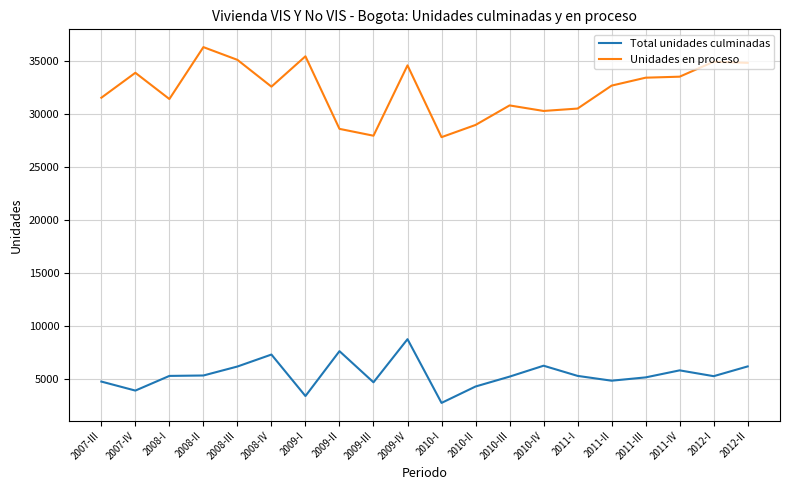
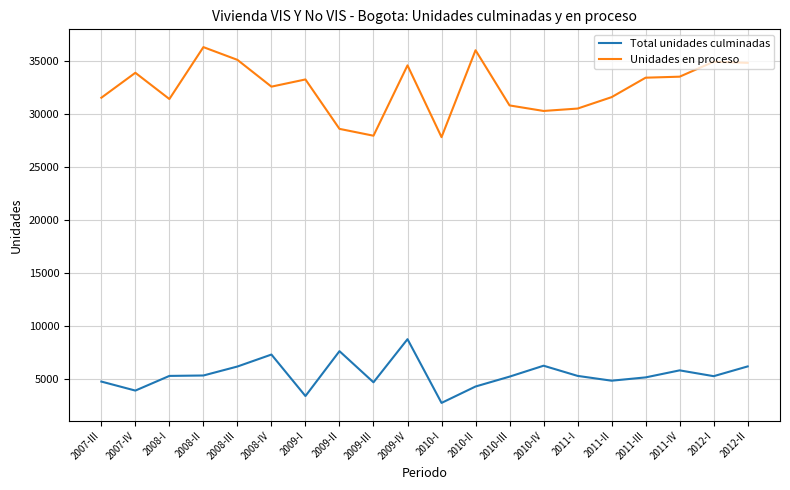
  {
    "Total unidades culminadas": {
      "2007-III": 4700,
      "2007-IV": 3900,
      "2008-I": 5200,
      "2008-II": 5300,
      "2008-III": 6100,
      "2008-IV": 7300,
      "2009-I": 3300,
      "2009-II": 7600,
      "2009-III": 4600,
      "2009-IV": 8700,
      "2010-I": 2700,
      "2010-II": 4200,
      "2010-III": 5200,
      "2010-IV": 6200,
      "2011-I": 5200,
      "2011-II": 4800,
      "2011-III": 5100,
      "2011-IV": 5800,
      "2012-I": 5200,
      "2012-II": 6100
    },
    "Unidades en proceso": {
      "2007-III": 31500,
      "2007-IV": 33900,
      "2008-I": 31400,
      "2008-II": 36300,
      "2008-III": 35100,
      "2008-IV": 32600,
-     "2009-I": 35400,
+     "2009-I": 33200,
      "2009-II": 28600,
      "2009-III": 27900,
      "2009-IV": 34600,
      "2010-I": 27800,
-     "2010-II": 28900,
+     "2010-II": 36000,
      "2010-III": 30800,
      "2010-IV": 30300,
      "2011-I": 30500,
-     "2011-II": 32700,
+     "2011-II": 31600,
      "2011-III": 33400,
      "2011-IV": 33500
    }
  }
